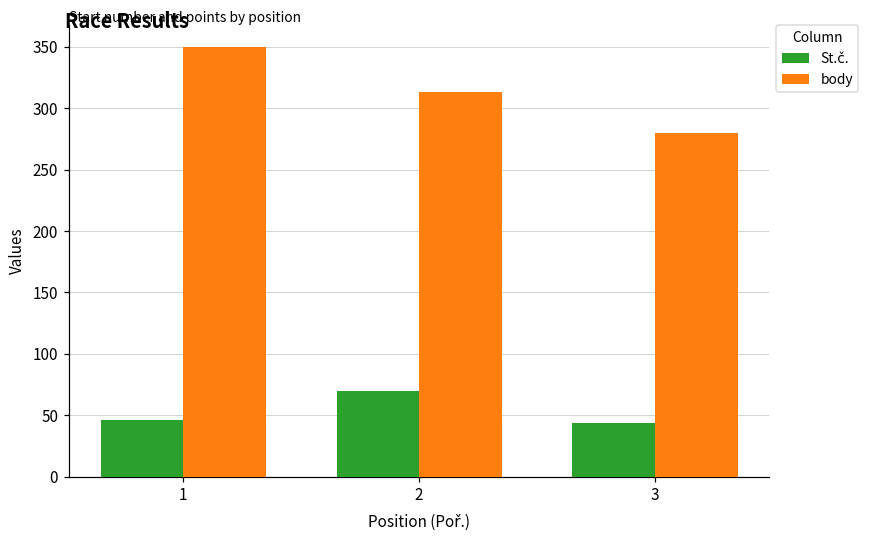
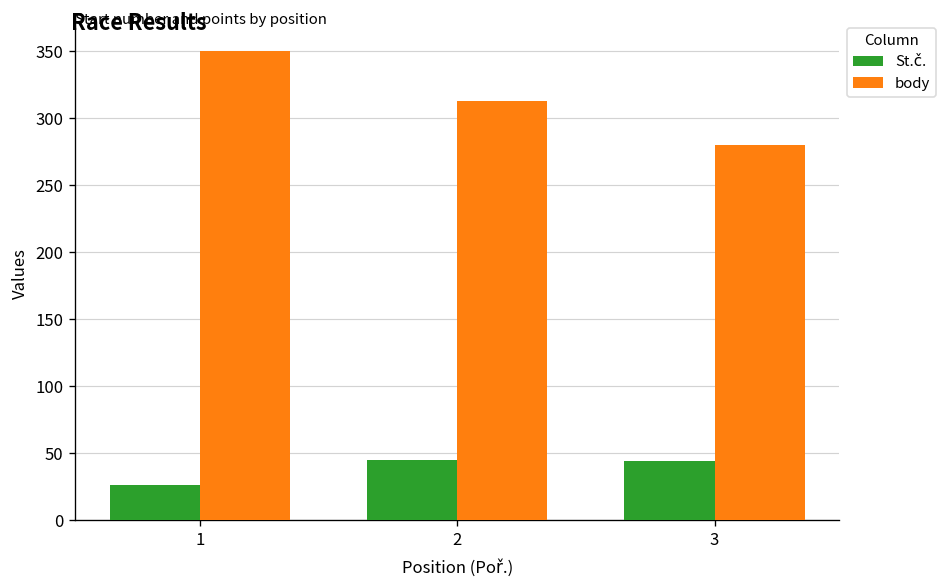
  {
    "St.č.": {
-     "1": 46,
-     "2": 70,
+     "1": 26,
+     "2": 45,
      "3": 44
    },
    "body": {
      "1": 350,
      "2": 313,
      "3": 280
    }
  }
